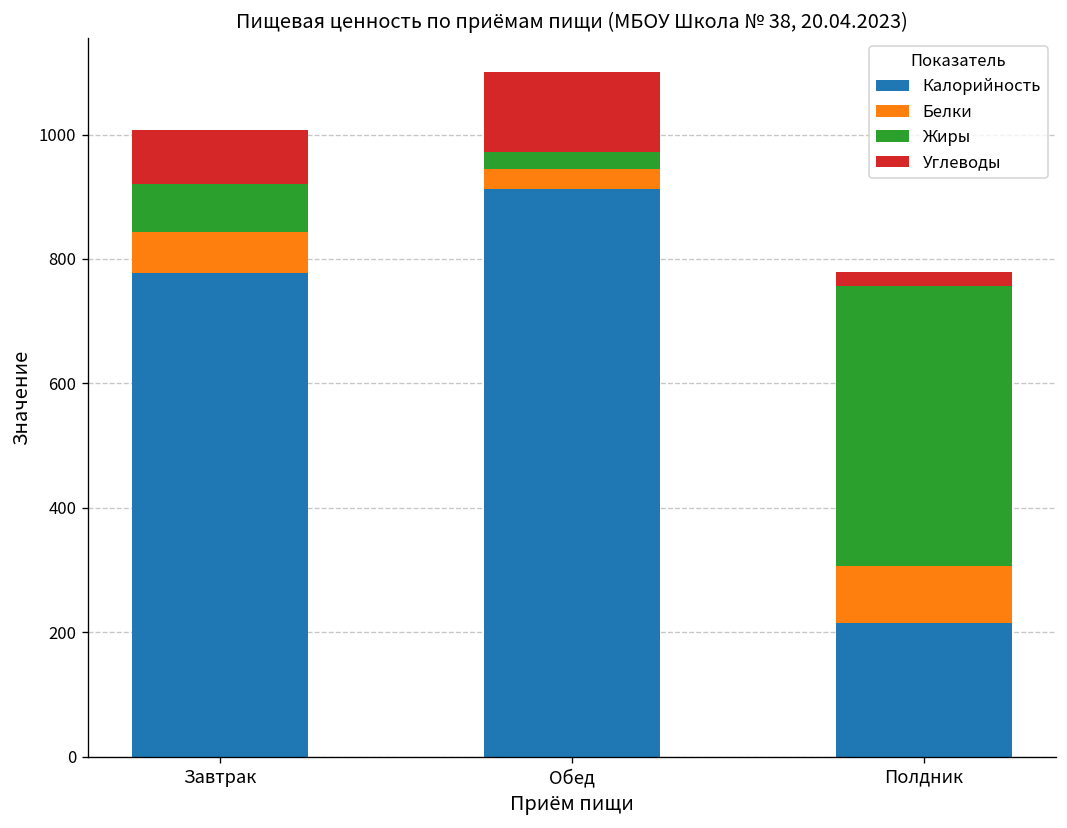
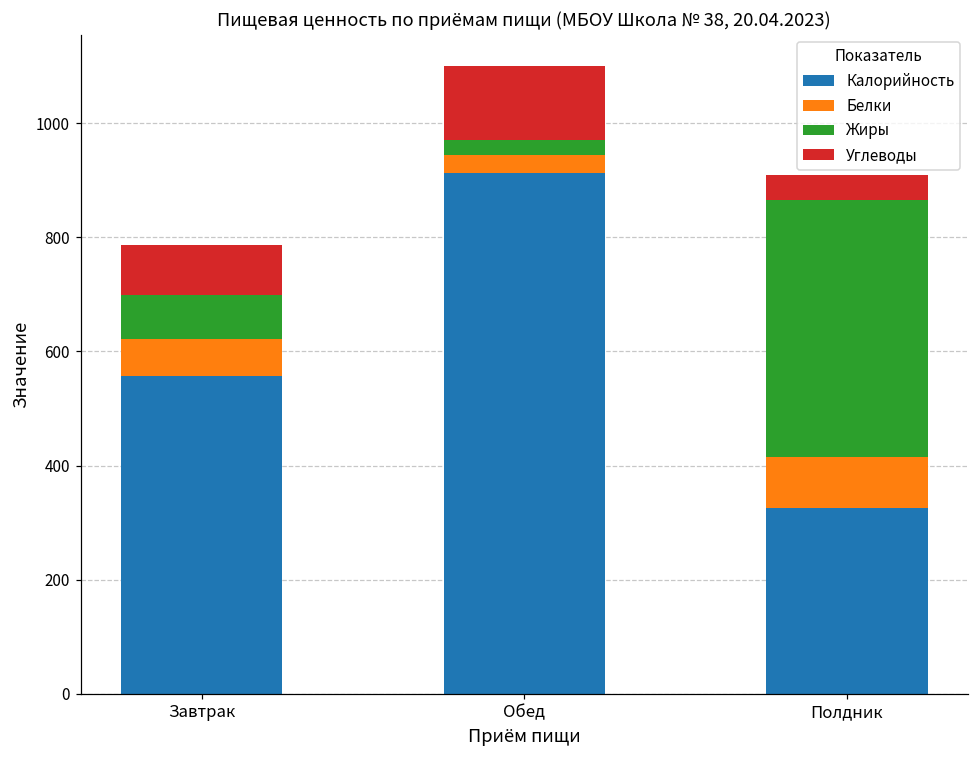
  {
    "Калорийность": {
-     "Завтрак": 780,
+     "Завтрак": 560,
      "Обед": 910,
-     "Полдник": 220
+     "Полдник": 330
    },
    "Белки": {
      "Завтрак": 60,
      "Обед": 30,
      "Полдник": 90
    },
    "Жиры": {
      "Завтрак": 80,
      "Обед": 30,
      "Полдник": 450
    },
    "Углеводы": {
      "Завтрак": 90,
      "Обед": 130,
-     "Полдник": 20
+     "Полдник": 40
    }
  }
